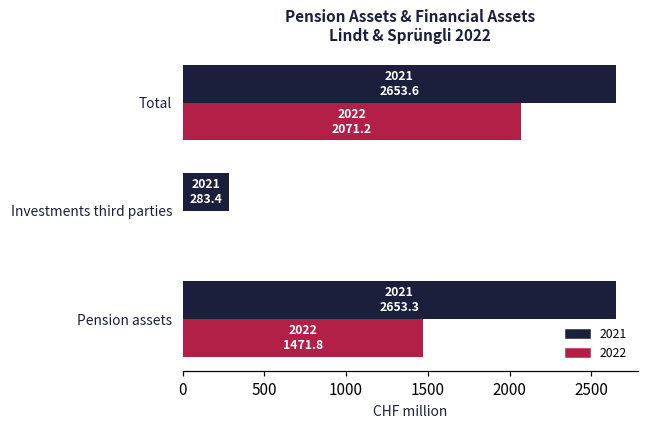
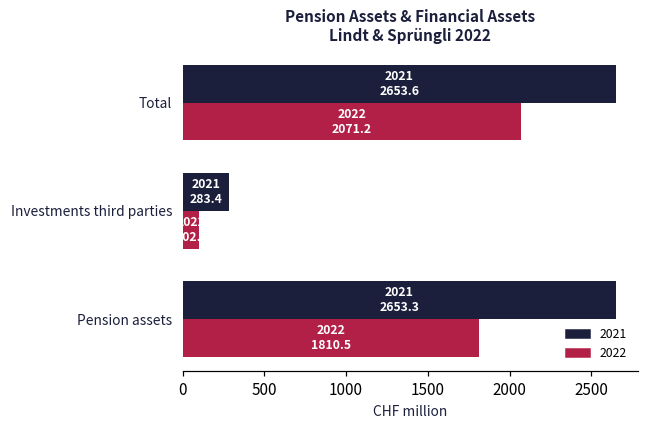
  {
    "2021": {
      "Total": 2653.6,
      "Investments third parties": 283.4,
      "Pension assets": 2653.3
    },
    "2022": {
      "Total": 2071.2,
-     "Investments third parties": 0,
-     "Pension assets": 1471.8
+     "Investments third parties": 100,
+     "Pension assets": 1810.5
    }
  }
